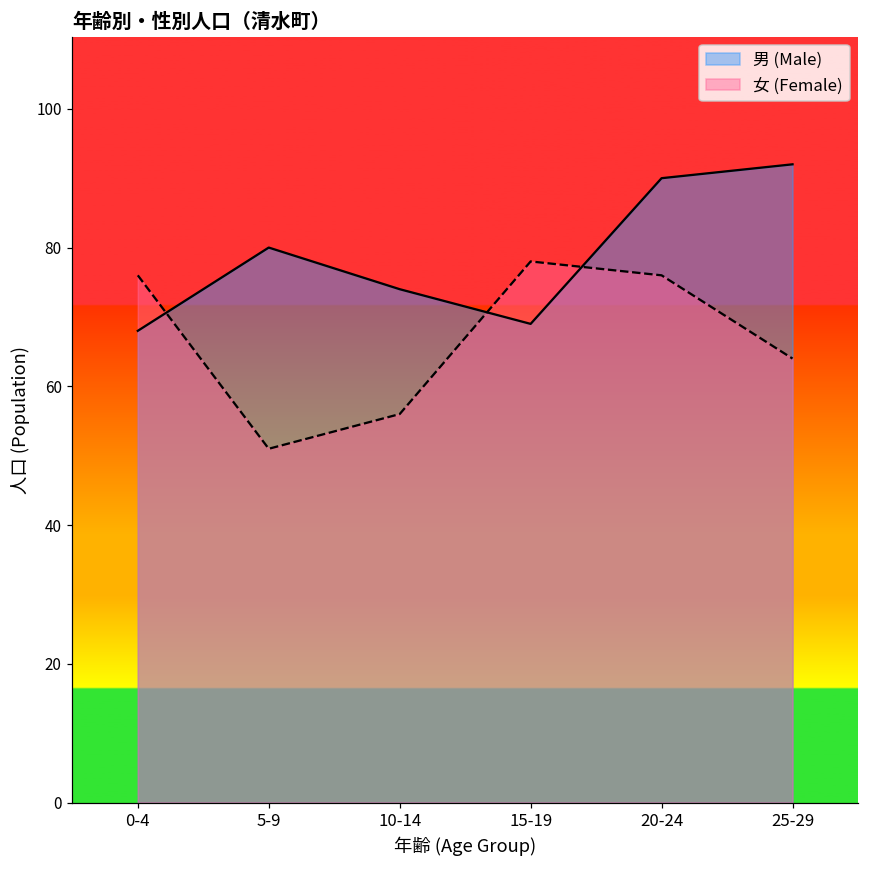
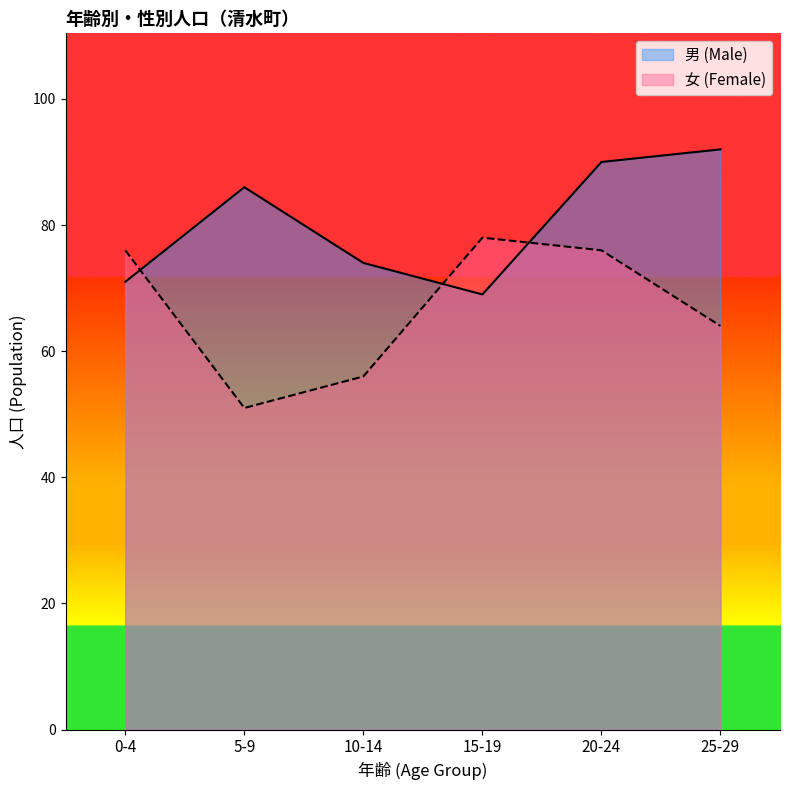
  {
    "男 (Male)": {
-     "0-4": 68,
-     "5-9": 80,
+     "0-4": 71,
+     "5-9": 86,
      "10-14": 74,
      "15-19": 69,
      "20-24": 90,
      "25-29": 92
    },
    "女 (Female)": {
      "0-4": 76,
      "5-9": 51,
      "10-14": 56,
      "15-19": 78,
      "20-24": 76,
      "25-29": 64
    }
  }
